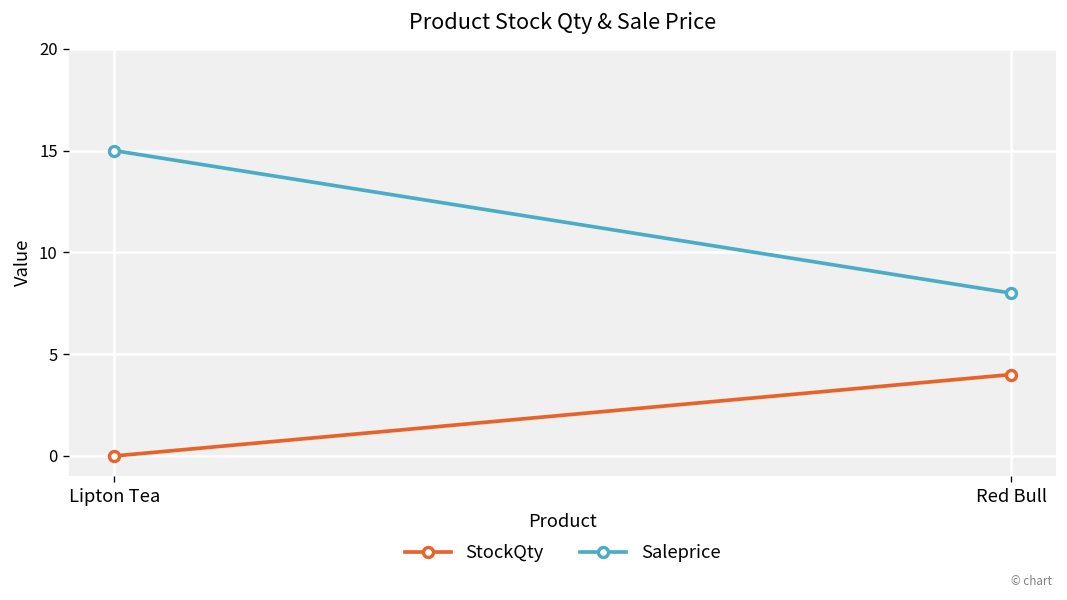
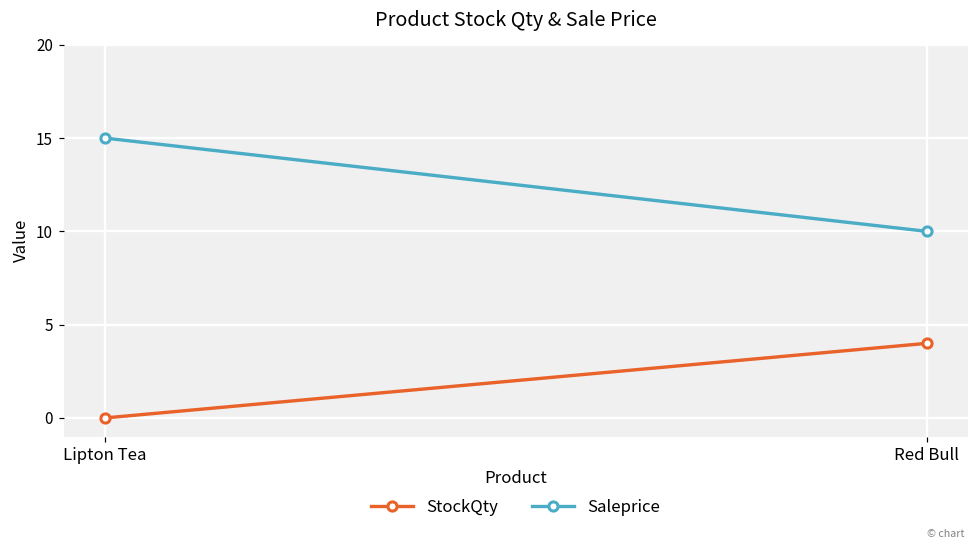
  {
    "StockQty": {
      "Lipton Tea": 0,
      "Red Bull": 4
    },
    "Saleprice": {
      "Lipton Tea": 15,
-     "Red Bull": 8
+     "Red Bull": 10
    }
  }
